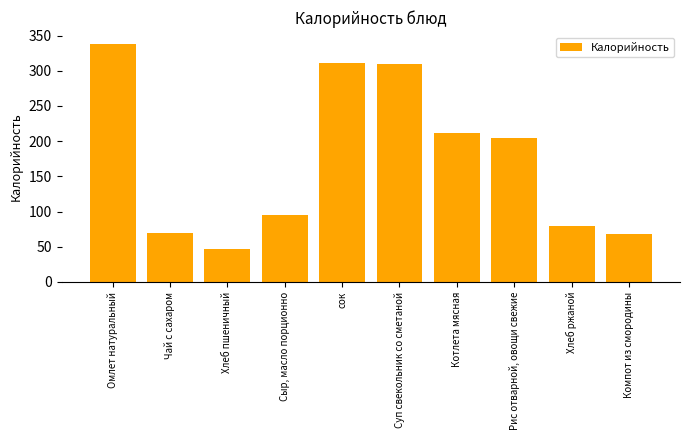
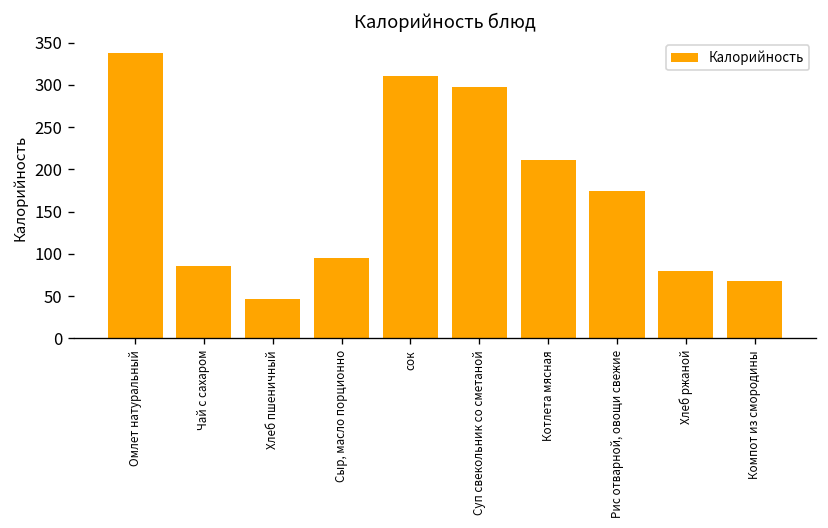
  {
    "Омлет натуральный": 340,
-   "Чай с сахаром": 70,
+   "Чай с сахаром": 90,
    "Хлеб пшеничный": 50,
    "Сыр, масло порционно": 100,
    "сок": 310,
-   "Суп свекольник со сметаной": 310,
+   "Суп свекольник со сметаной": 300,
    "Котлета мясная": 210,
-   "Рис отварной, овощи свежие": 200,
+   "Рис отварной, овощи свежие": 170,
    "Хлеб ржаной": 80,
    "Компот из смородины": 70
  }
